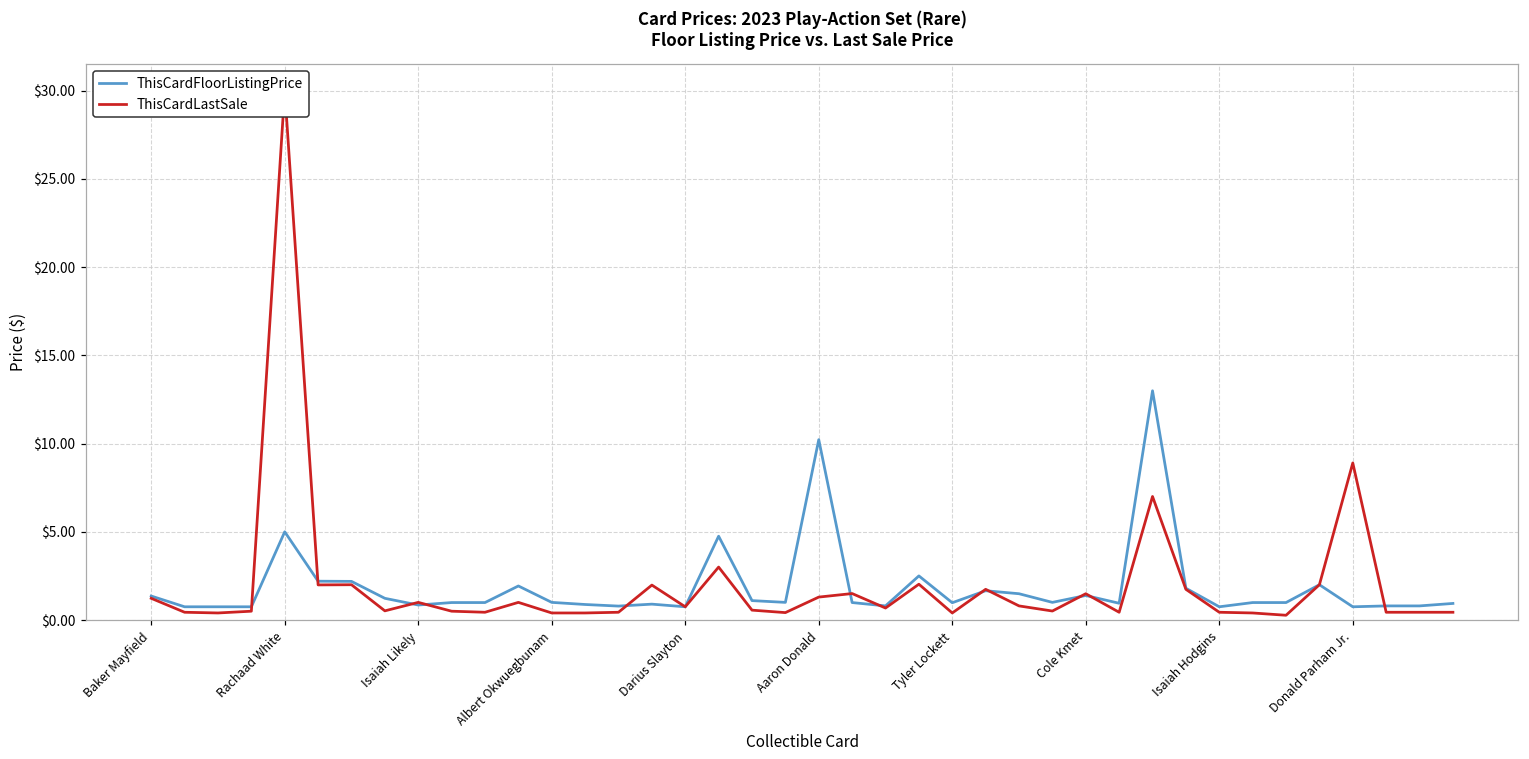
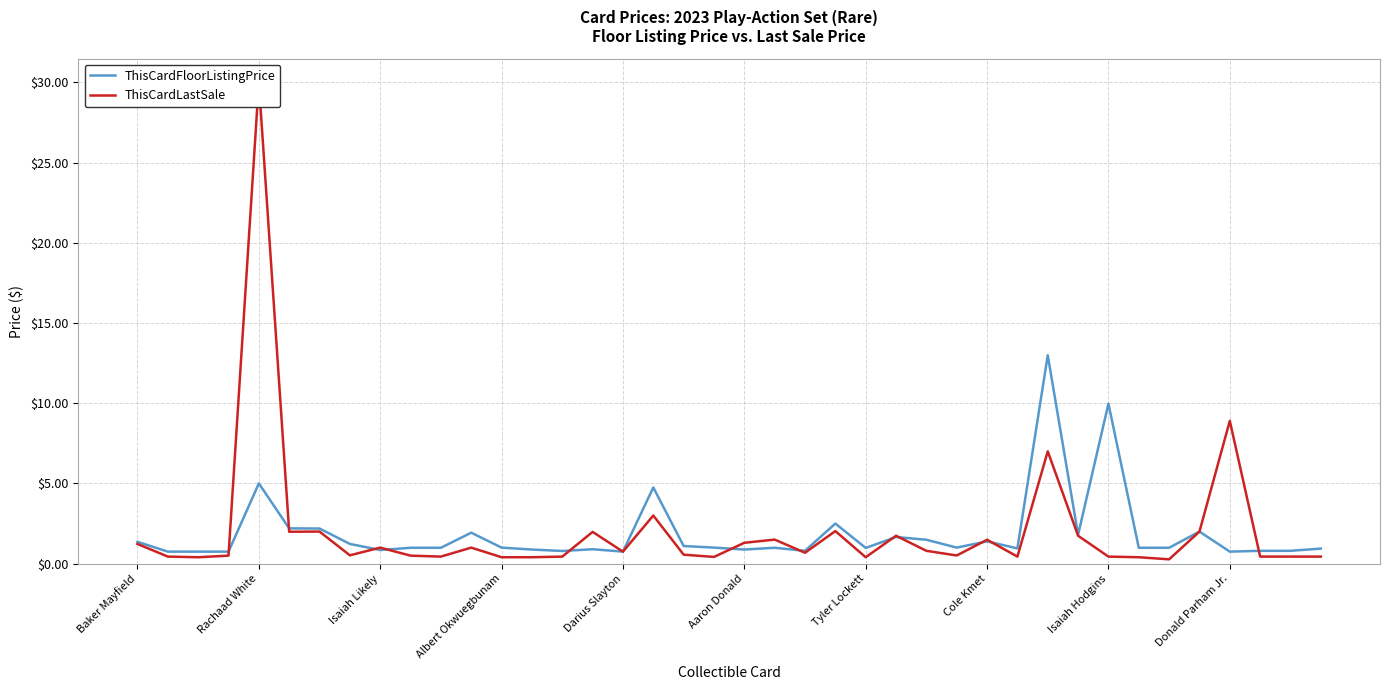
  {
    "ThisCardFloorListingPrice": {
      "Rachaad White": "$5.0",
      "Albert Okwuegbunam": "$1.0",
-     "Aaron Donald": "$10.2",
+     "Aaron Donald": "$0.9",
      "Tyler Lockett": "$1.0",
-     "Isaiah Hodgins": "$0.8",
+     "Isaiah Hodgins": "$10.0",
      "Donald Parham Jr.": "$0.8"
    },
    "ThisCardLastSale": {
      "Albert Okwuegbunam": "$0.4",
      "Aaron Donald": "$1.3",
      "Tyler Lockett": "$0.4",
      "Isaiah Hodgins": "$0.4",
      "Donald Parham Jr.": "$8.9"
    }
  }
